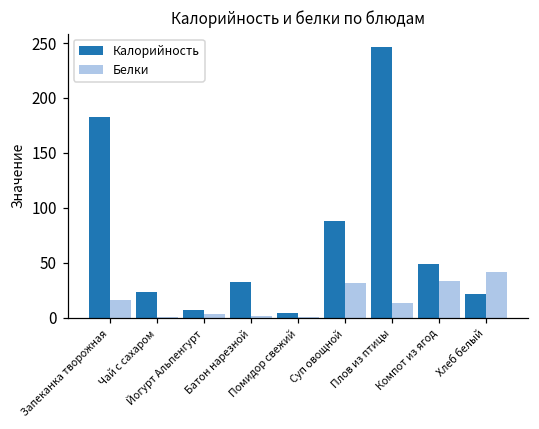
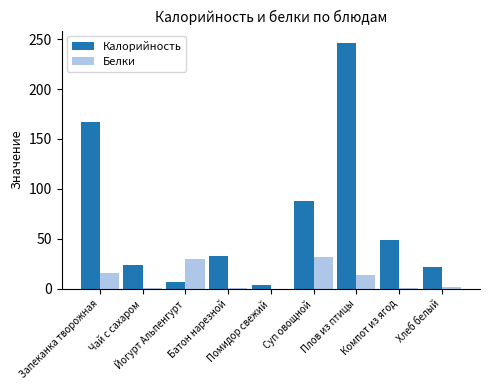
  {
    "Калорийность": {
-     "Запеканка творожная": 180,
+     "Запеканка творожная": 170,
      "Чай с сахаром": 20,
      "Йогурт Альпенгурт": 10,
      "Батон нарезной": 30,
      "Помидор свежий": 0,
      "Суп овощной": 90,
      "Плов из птицы": 250,
      "Компот из ягод": 50,
      "Хлеб белый": 20
    },
    "Белки": {
      "Запеканка творожная": 20,
-     "Йогурт Альпенгурт": 0,
+     "Йогурт Альпенгурт": 30,
      "Суп овощной": 30,
      "Плов из птицы": 10,
-     "Компот из ягод": 30,
-     "Хлеб белый": 40
+     "Компот из ягод": 0,
+     "Хлеб белый": 0
    }
  }
